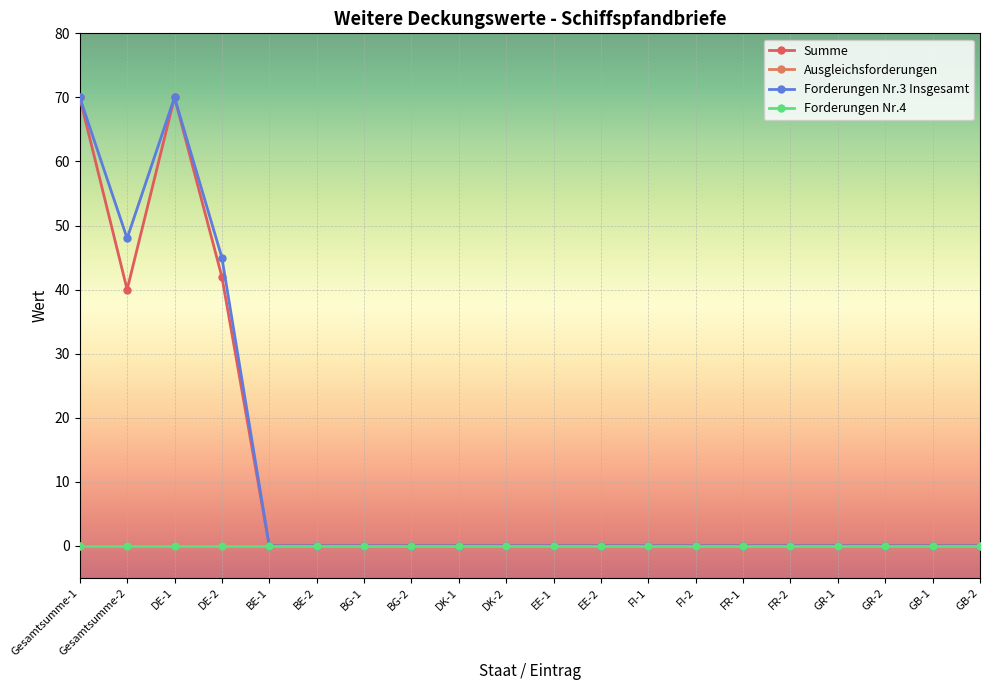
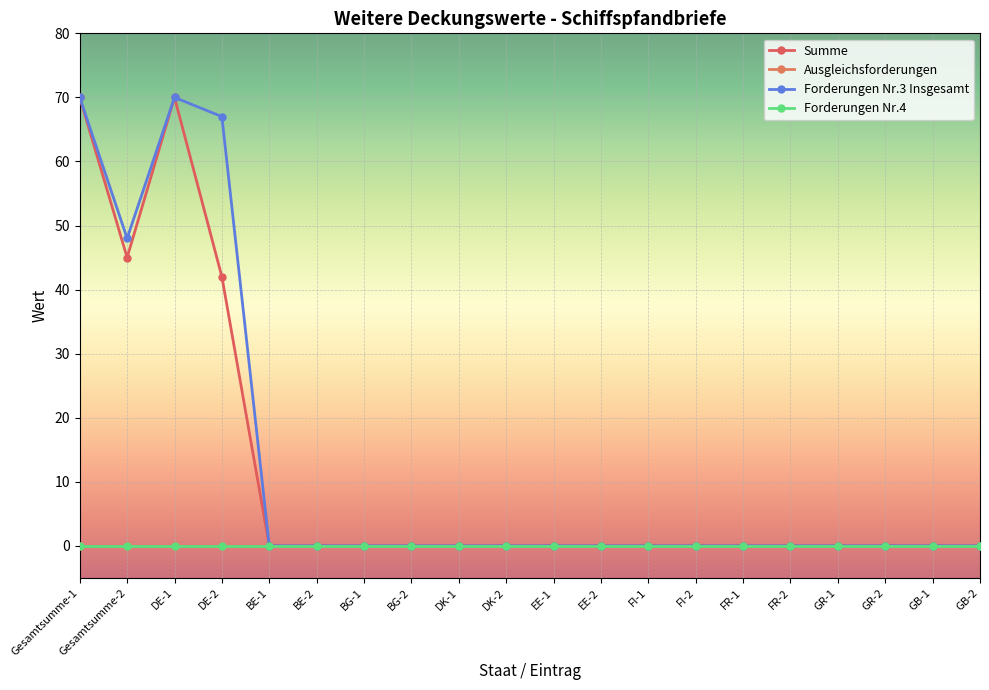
  {
    "Summe": {
-     "Gesamtsumme-2": 40,
+     "Gesamtsumme-2": 45,
      "DE-2": 42
    },
    "Forderungen Nr.4": {
      "Gesamtsumme-1": 0,
      "Gesamtsumme-2": 0,
      "DE-1": 0,
      "DE-2": 0
    },
    "Forderungen Nr.3 Insgesamt": {
      "Gesamtsumme-2": 48,
-     "DE-2": 45
+     "DE-2": 67
    }
  }
